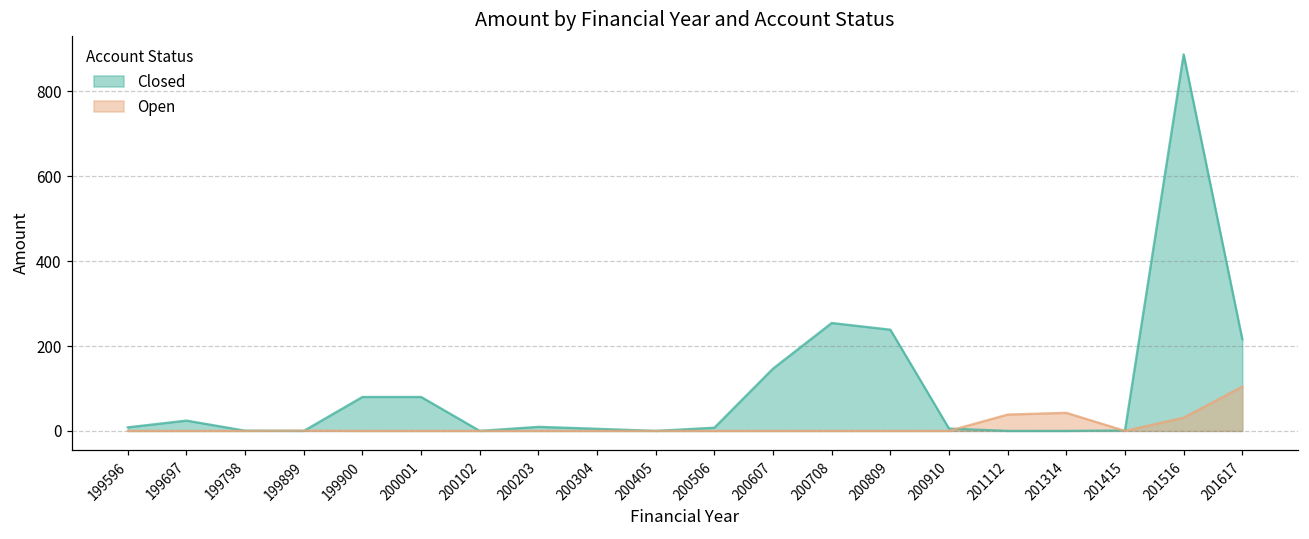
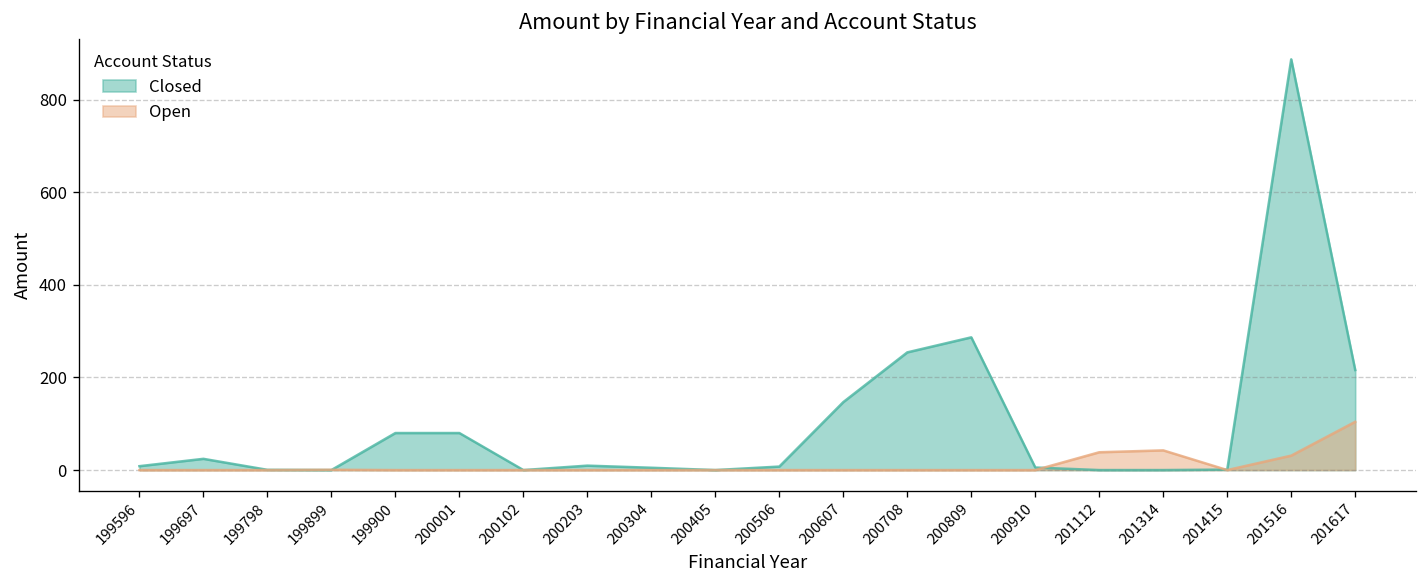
  {
    "Closed": {
      "199596": 10,
      "199697": 20,
      "199900": 80,
      "200001": 80,
      "200203": 10,
      "200506": 10,
      "200607": 150,
      "200708": 250,
-     "200809": 240,
+     "200809": 290,
      "201112": 0,
      "201314": 0,
      "201516": 890,
      "201617": 220
    },
    "Open": {
      "199596": 0,
      "199697": 0,
      "199900": 0,
      "200001": 0,
      "200203": 0,
      "200506": 0,
      "200607": 0,
      "200708": 0,
      "200809": 0,
      "201112": 40,
      "201314": 40,
      "201516": 30,
      "201617": 100
    }
  }
